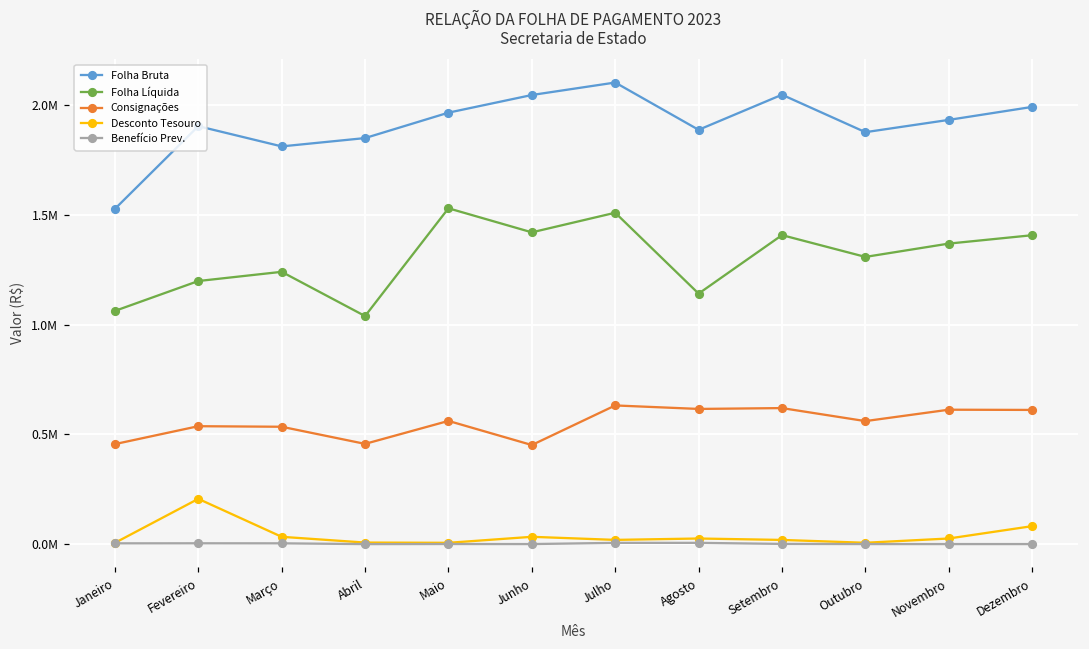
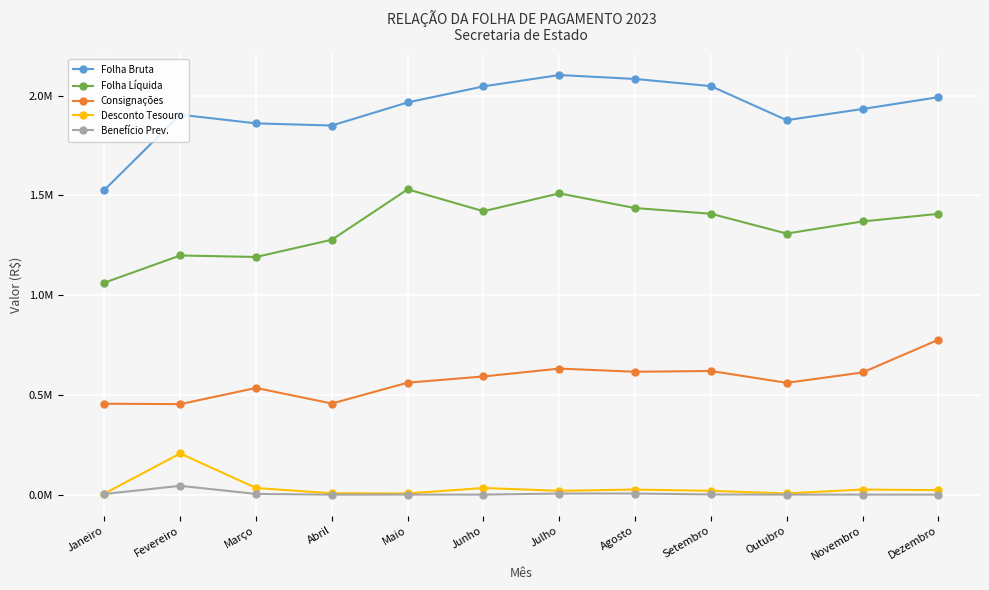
  {
    "Folha Bruta": {
      "Janeiro": 1530000,
-     "Março": 1810000,
+     "Março": 1860000,
      "Abril": 1850000,
      "Maio": 1970000,
      "Junho": 2050000,
      "Julho": 2100000,
-     "Agosto": 1890000,
+     "Agosto": 2080000,
      "Setembro": 2050000,
      "Outubro": 1880000,
      "Novembro": 1930000,
      "Dezembro": 1990000
    },
    "Folha Líquida": {
      "Janeiro": 1060000,
      "Fevereiro": 1200000,
-     "Março": 1240000,
-     "Abril": 1040000,
+     "Março": 1190000,
+     "Abril": 1280000,
      "Maio": 1530000,
      "Junho": 1420000,
      "Julho": 1510000,
-     "Agosto": 1140000,
+     "Agosto": 1440000,
      "Setembro": 1410000,
      "Outubro": 1310000,
      "Novembro": 1370000,
      "Dezembro": 1410000
    },
    "Consignações": {
      "Janeiro": 460000,
-     "Fevereiro": 540000,
+     "Fevereiro": 450000,
      "Março": 530000,
      "Abril": 460000,
      "Maio": 560000,
-     "Junho": 450000,
+     "Junho": 590000,
      "Julho": 630000,
      "Agosto": 620000,
      "Setembro": 620000,
      "Outubro": 560000,
      "Novembro": 610000,
-     "Dezembro": 610000
+     "Dezembro": 780000
    },
    "Desconto Tesouro": {
      "Fevereiro": 210000,
      "Março": 30000,
      "Junho": 30000,
      "Julho": 20000,
      "Agosto": 30000,
      "Setembro": 20000,
      "Novembro": 30000,
-     "Dezembro": 80000
+     "Dezembro": 20000
    },
    "Benefício Prev.": {
-     "Fevereiro": 0,
+     "Fevereiro": 40000,
      "Março": 0,
      "Junho": 0,
      "Julho": 10000,
      "Agosto": 10000,
      "Setembro": 0,
      "Novembro": 0,
      "Dezembro": 0
    }
  }
